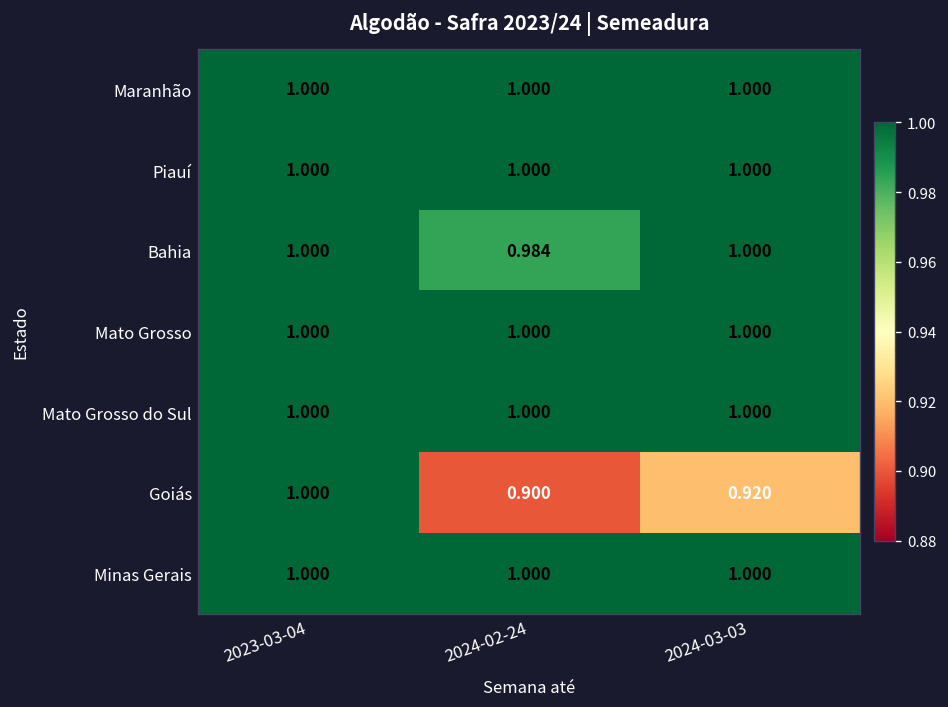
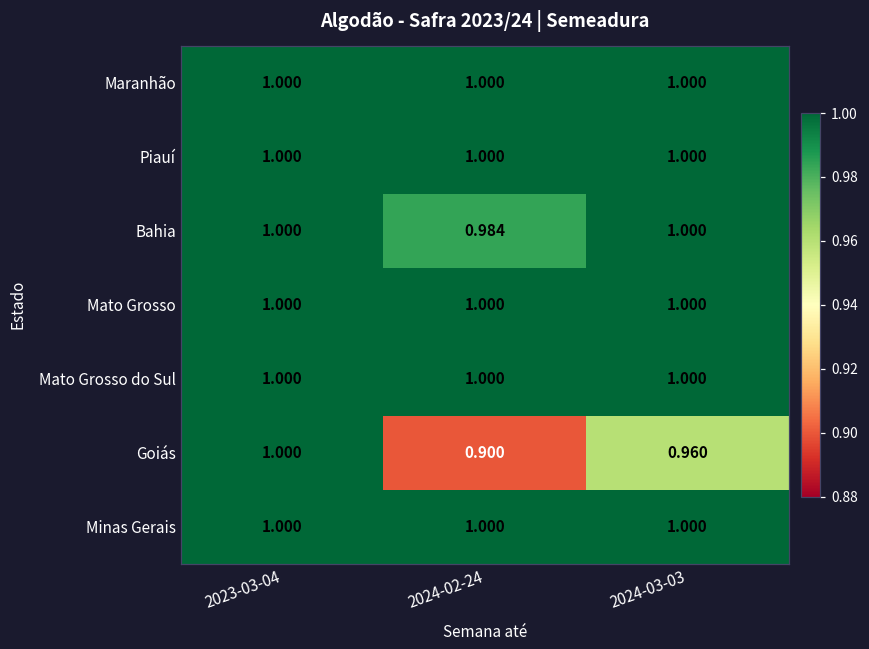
  {
    "Maranhão": {
      "2023-03-04": 1.000,
      "2024-02-24": 1.000,
      "2024-03-03": 1.000
    },
    "Piauí": {
      "2023-03-04": 1.000,
      "2024-02-24": 1.000,
      "2024-03-03": 1.000
    },
    "Bahia": {
      "2023-03-04": 1.000,
      "2024-02-24": 0.984,
      "2024-03-03": 1.000
    },
    "Mato Grosso": {
      "2023-03-04": 1.000,
      "2024-02-24": 1.000,
      "2024-03-03": 1.000
    },
    "Mato Grosso do Sul": {
      "2023-03-04": 1.000,
      "2024-02-24": 1.000,
      "2024-03-03": 1.000
    },
    "Goiás": {
      "2023-03-04": 1.000,
      "2024-02-24": 0.900,
-     "2024-03-03": 0.920
+     "2024-03-03": 0.960
    },
    "Minas Gerais": {
      "2023-03-04": 1.000,
      "2024-02-24": 1.000,
      "2024-03-03": 1.000
    }
  }
